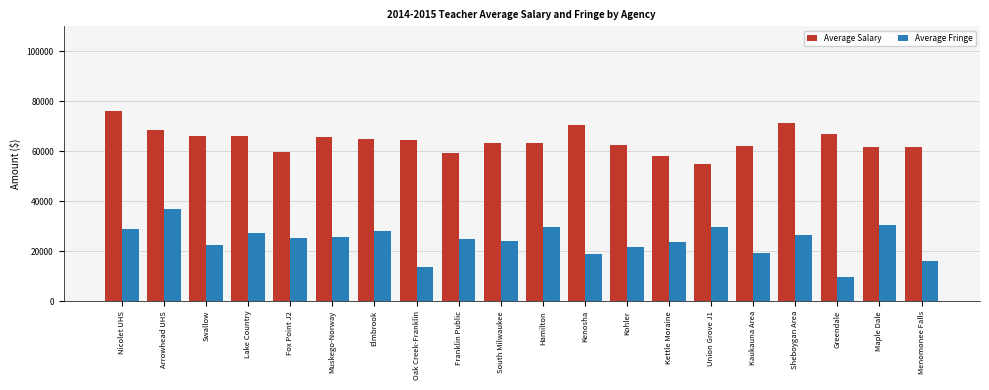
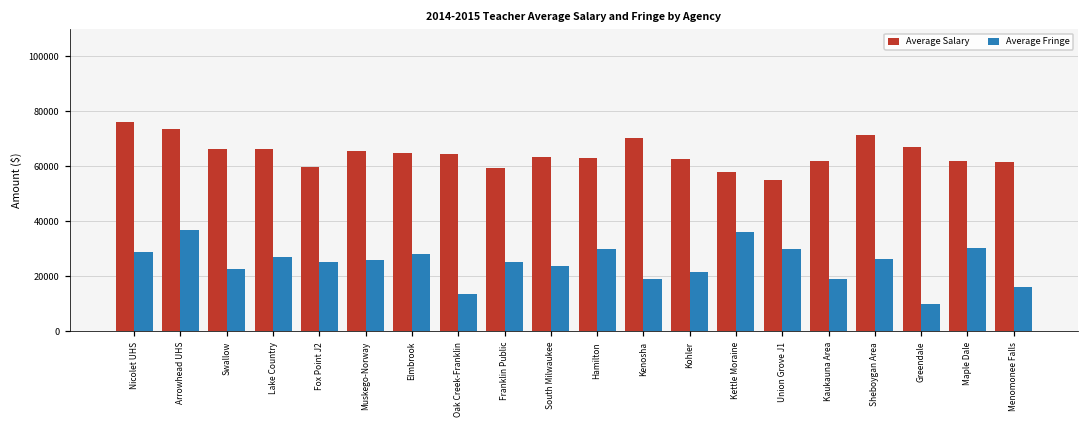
  {
    "Average Salary": {
      "Nicolet UHS": 76000,
-     "Arrowhead UHS": 69000,
+     "Arrowhead UHS": 74000,
      "Swallow": 66000,
      "Lake Country": 66000,
      "Fox Point J2": 60000,
      "Muskego-Norway": 66000,
      "Elmbrook": 65000,
      "Oak Creek-Franklin": 65000,
      "Franklin Public": 59000,
      "South Milwaukee": 63000,
      "Hamilton": 63000,
      "Kenosha": 70000,
      "Kohler": 63000,
      "Kettle Moraine": 58000,
      "Union Grove J1": 55000,
      "Kaukauna Area": 62000,
      "Sheboygan Area": 71000,
      "Greendale": 67000,
      "Maple Dale": 62000,
      "Menomonee Falls": 62000
    },
    "Average Fringe": {
      "Nicolet UHS": 29000,
      "Arrowhead UHS": 37000,
      "Swallow": 22000,
      "Lake Country": 27000,
      "Fox Point J2": 25000,
      "Muskego-Norway": 26000,
      "Elmbrook": 28000,
      "Oak Creek-Franklin": 14000,
      "Franklin Public": 25000,
      "South Milwaukee": 24000,
      "Hamilton": 30000,
      "Kenosha": 19000,
      "Kohler": 22000,
-     "Kettle Moraine": 24000,
+     "Kettle Moraine": 36000,
      "Union Grove J1": 30000,
      "Kaukauna Area": 19000,
      "Sheboygan Area": 26000,
      "Greendale": 10000,
      "Maple Dale": 30000,
      "Menomonee Falls": 16000
    }
  }
